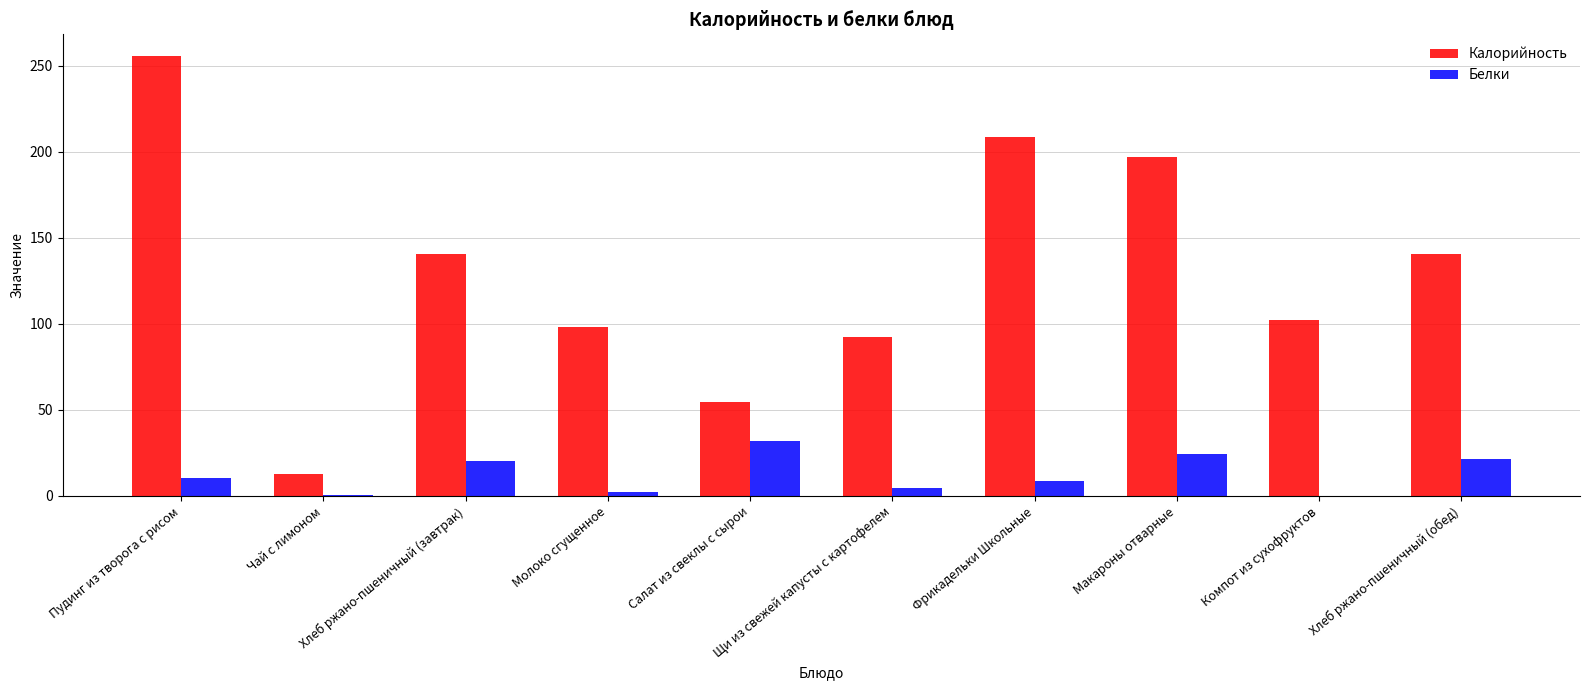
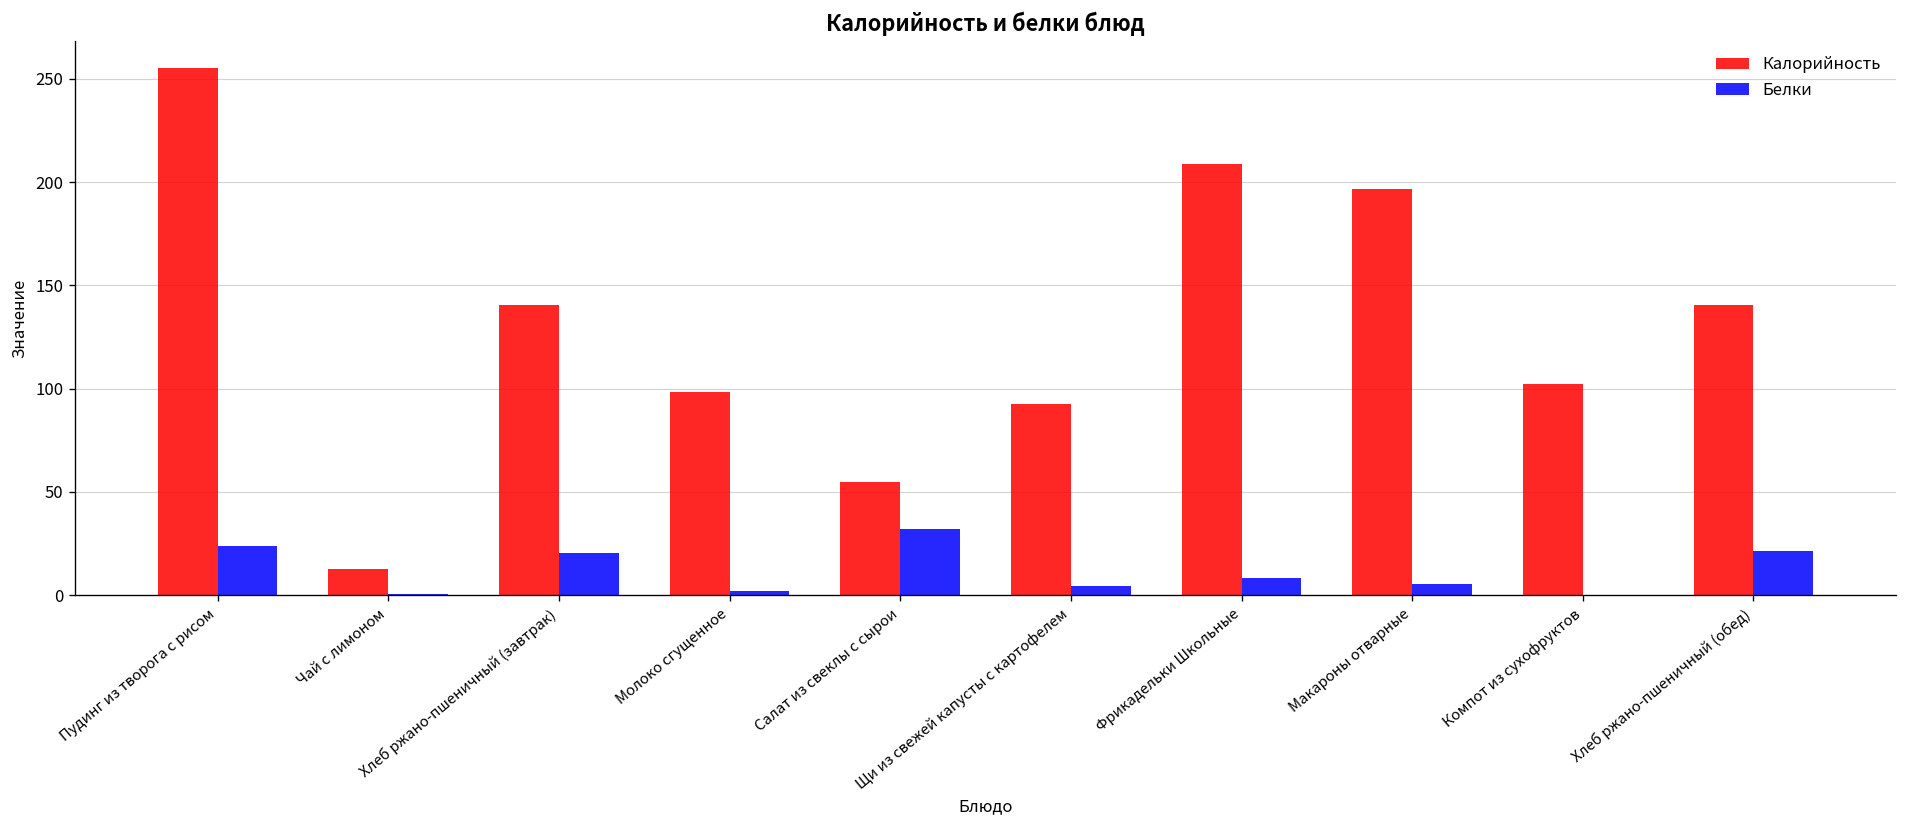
  {
    "Калорийность": {
      "Пудинг из творога с рисом": 255,
      "Чай с лимоном": 13,
      "Хлеб ржано-пшеничный (завтрак)": 141,
      "Молоко сгущенное": 98,
      "Салат из свеклы с сырои": 55,
      "Щи из свежей капусты с картофелем": 93,
      "Фрикадельки Школьные": 209,
      "Макароны отварные": 197,
      "Компот из сухофруктов": 102,
      "Хлеб ржано-пшеничный (обед)": 141
    },
    "Белки": {
-     "Пудинг из творога с рисом": 11,
+     "Пудинг из творога с рисом": 24,
      "Хлеб ржано-пшеничный (завтрак)": 20,
      "Молоко сгущенное": 2,
      "Салат из свеклы с сырои": 32,
      "Щи из свежей капусты с картофелем": 4,
      "Фрикадельки Школьные": 9,
-     "Макароны отварные": 24,
+     "Макароны отварные": 5,
      "Хлеб ржано-пшеничный (обед)": 21
    }
  }
